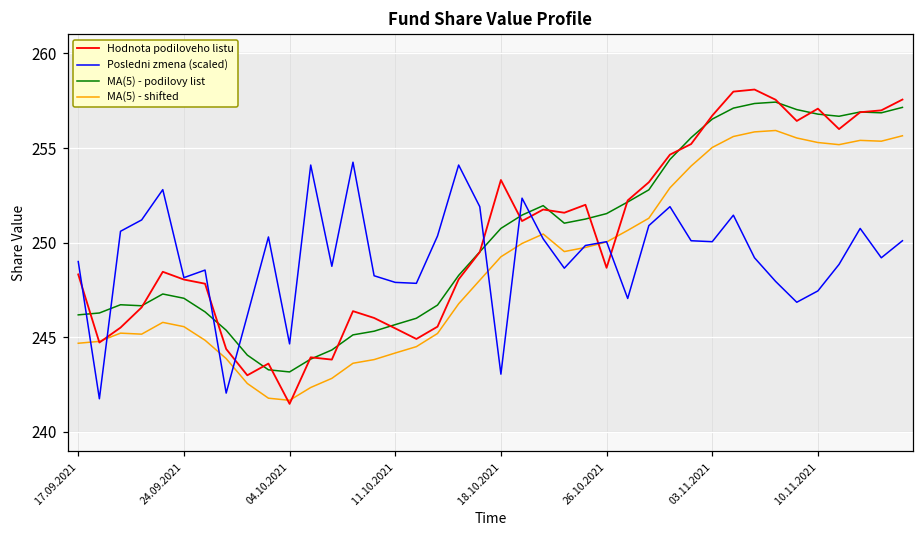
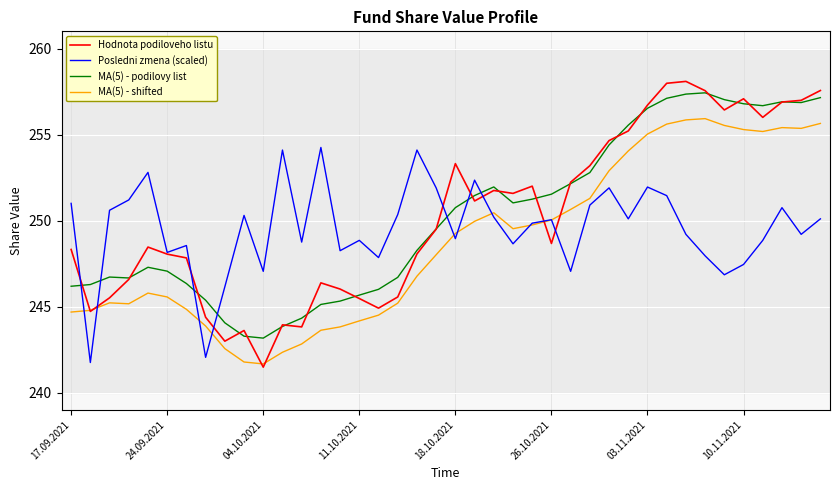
  {
    "Hodnota podiloveho listu": {
      "17.09.2021": 248.3,
      "04.10.2021": 241.5,
      "11.10.2021": 245.5,
      "18.10.2021": 253.3,
      "26.10.2021": 248.7,
      "03.11.2021": 256.7,
      "10.11.2021": 257.1
    },
    "Posledni zmena (scaled)": {
-     "17.09.2021": 249.0,
-     "04.10.2021": 244.7,
-     "11.10.2021": 247.9,
-     "18.10.2021": 243.1,
-     "03.11.2021": 250.1,
+     "17.09.2021": 251.0,
+     "04.10.2021": 247.1,
+     "11.10.2021": 248.9,
+     "18.10.2021": 249.0,
+     "03.11.2021": 252.0,
      "10.11.2021": 247.5
    },
    "MA(5) - podilovy list": {
      "17.09.2021": 246.2,
      "24.09.2021": 247.1,
      "04.10.2021": 243.2,
      "11.10.2021": 245.7,
      "18.10.2021": 250.8,
      "26.10.2021": 251.5,
      "03.11.2021": 256.5,
      "10.11.2021": 256.8
    },
    "MA(5) - shifted": {
      "17.09.2021": 244.7,
      "24.09.2021": 245.6,
      "04.10.2021": 241.7,
      "11.10.2021": 244.2,
      "18.10.2021": 249.3,
      "03.11.2021": 255.0,
      "10.11.2021": 255.3
    }
  }
